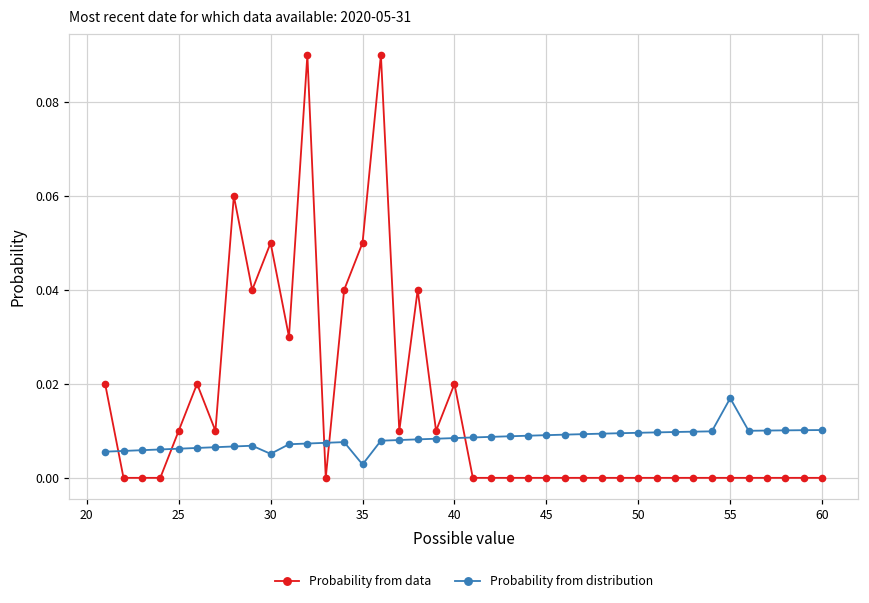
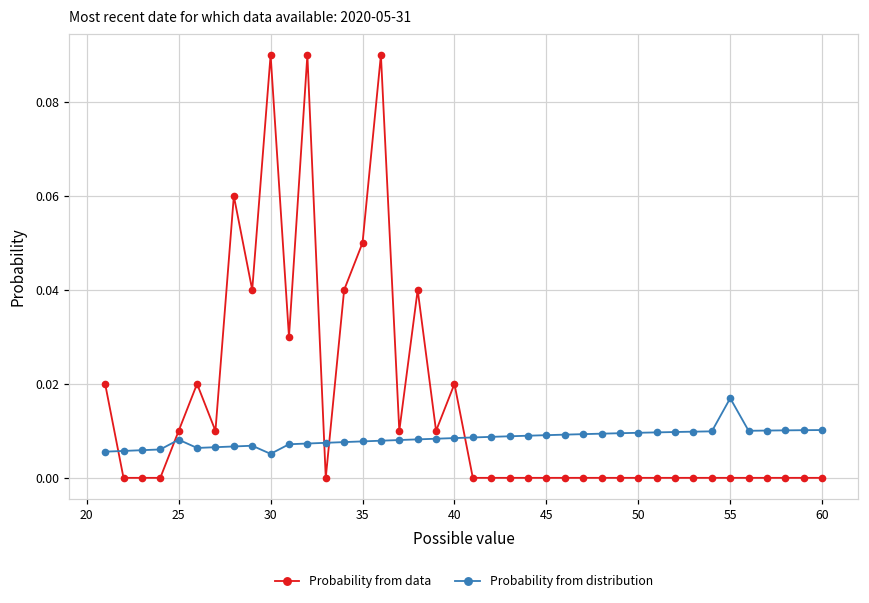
  {
    "Probability from data": {
      "25": 0.01,
-     "30": 0.05,
+     "30": 0.09,
      "35": 0.05,
      "40": 0.02,
      "45": 0.00,
      "50": 0.00,
      "55": 0.00,
      "60": 0.00
    },
    "Probability from distribution": {
-     "25": 0.006,
+     "25": 0.008,
      "30": 0.005,
-     "35": 0.003,
+     "35": 0.008,
      "40": 0.008,
      "45": 0.009,
      "50": 0.010,
      "55": 0.017,
      "60": 0.010
    }
  }
